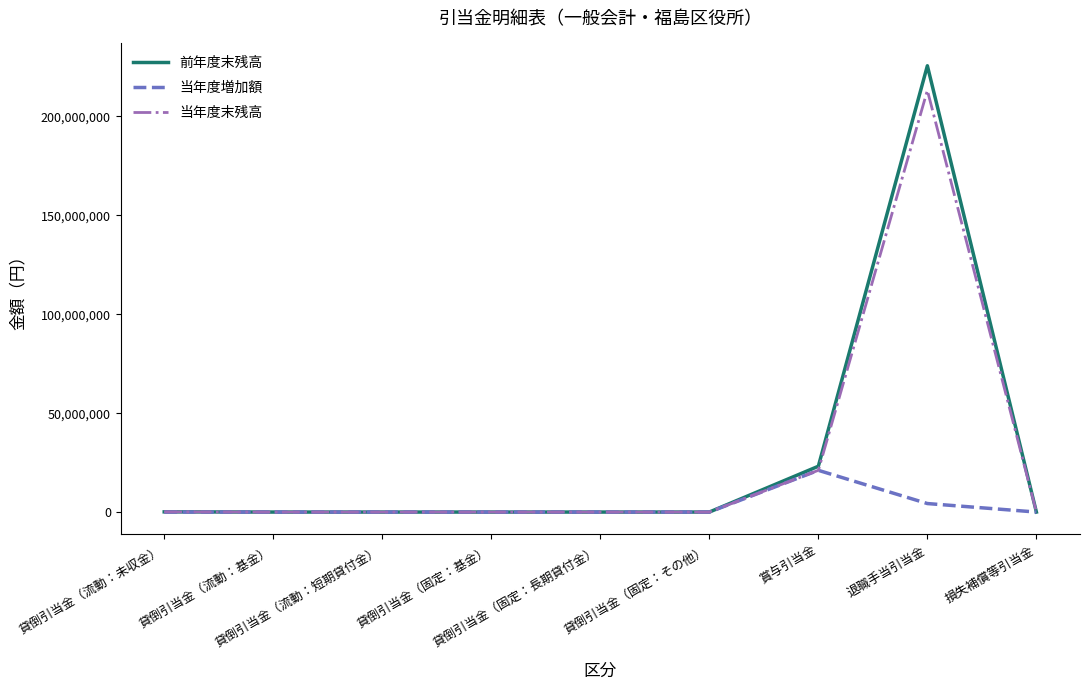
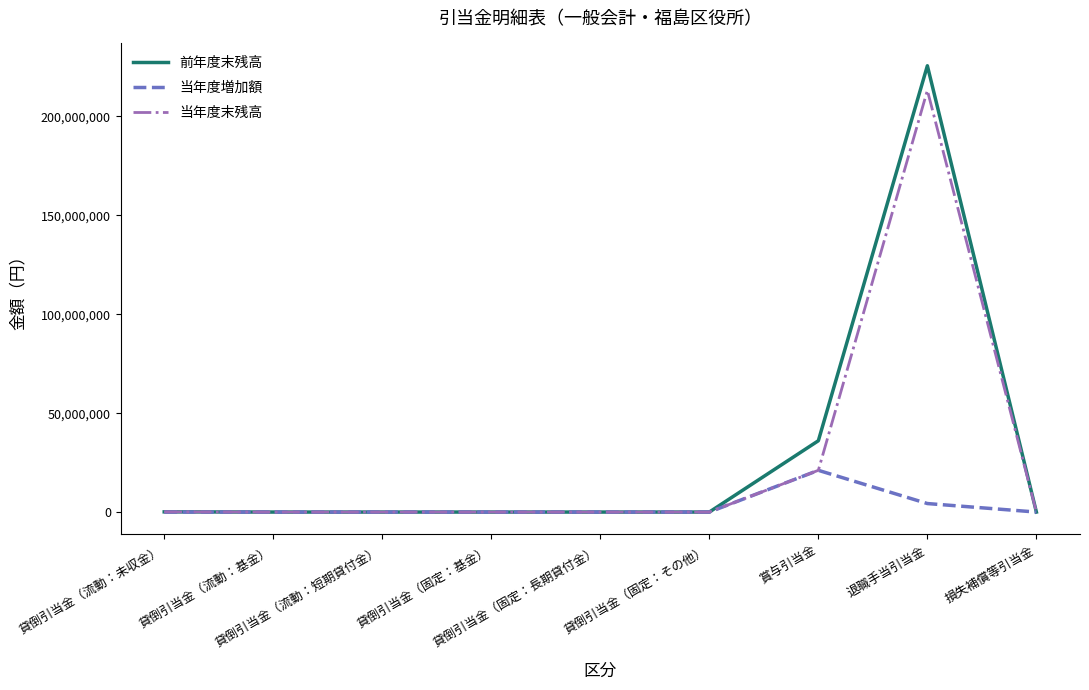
  {
    "前年度末残高": {
-     "賞与引当金": "23,000,000",
+     "賞与引当金": "36,000,000",
      "退職手当引当金": "226,000,000"
    }
  }
